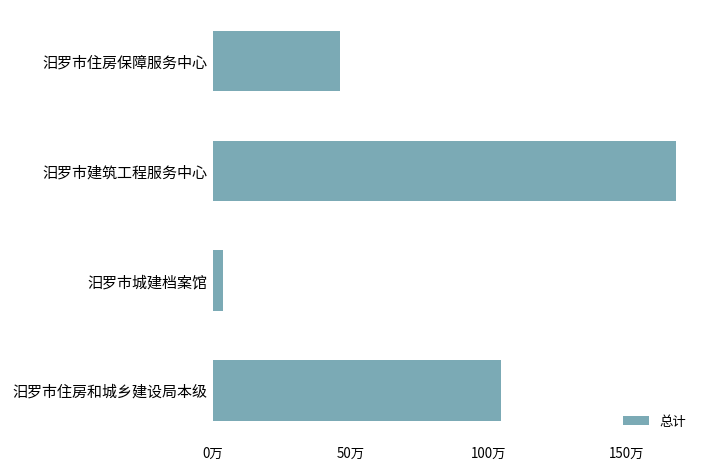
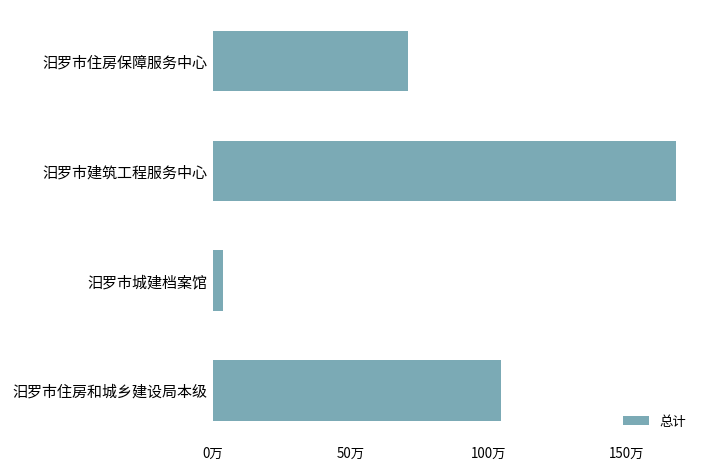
  {
-   "汨罗市住房保障服务中心": "46万",
+   "汨罗市住房保障服务中心": "71万",
    "汨罗市建筑工程服务中心": "168万",
    "汨罗市城建档案馆": "4万",
    "汨罗市住房和城乡建设局本级": "105万"
  }
